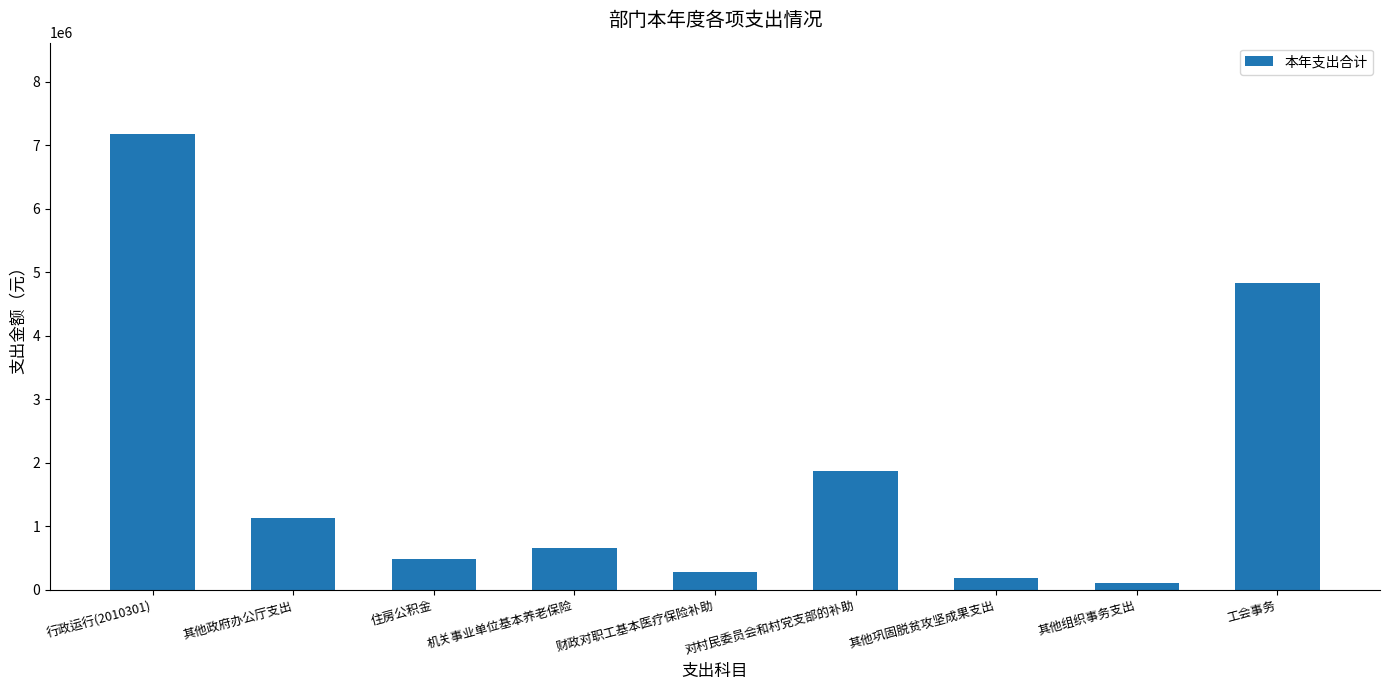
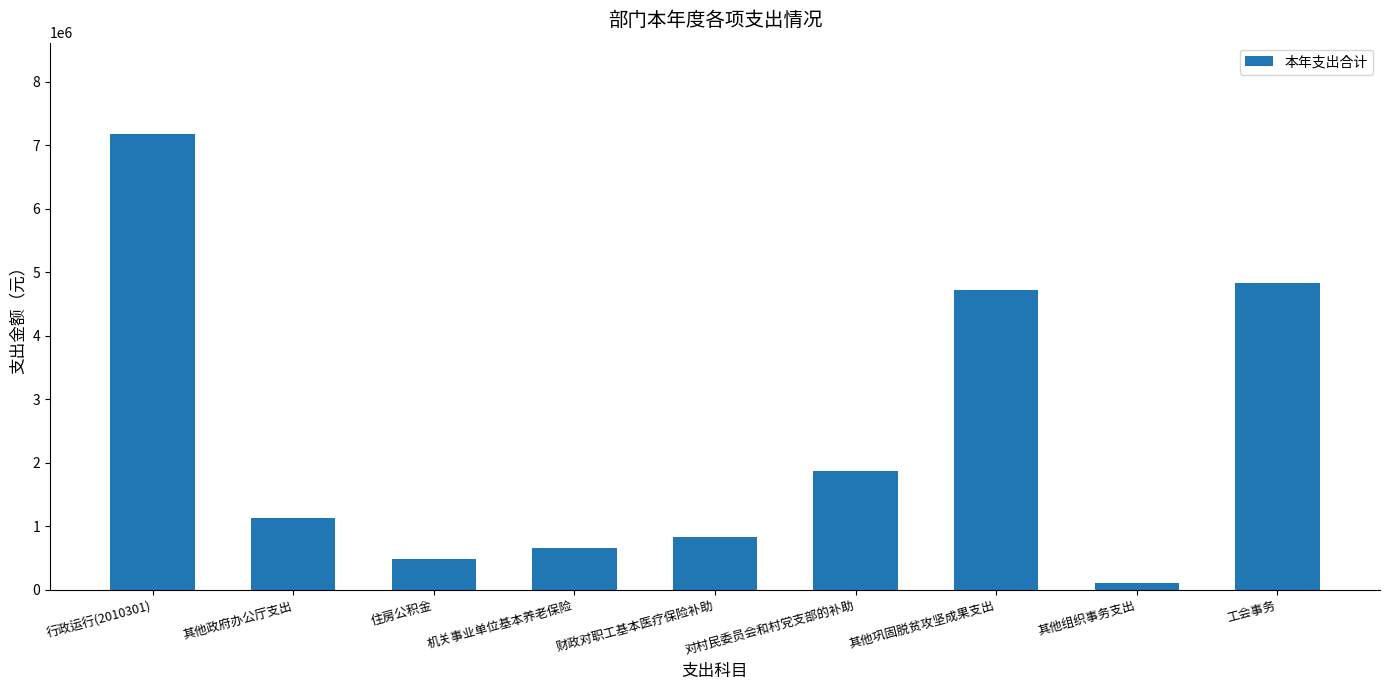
  {
    "行政运行(2010301)": 7200000,
    "其他政府办公厅支出": 1100000,
    "住房公积金": 500000,
    "机关事业单位基本养老保险": 700000,
-   "财政对职工基本医疗保险补助": 300000,
+   "财政对职工基本医疗保险补助": 800000,
    "对村民委员会和村党支部的补助": 1900000,
-   "其他巩固脱贫攻坚成果支出": 200000,
+   "其他巩固脱贫攻坚成果支出": 4700000,
    "其他组织事务支出": 100000,
    "工会事务": 4800000
  }
